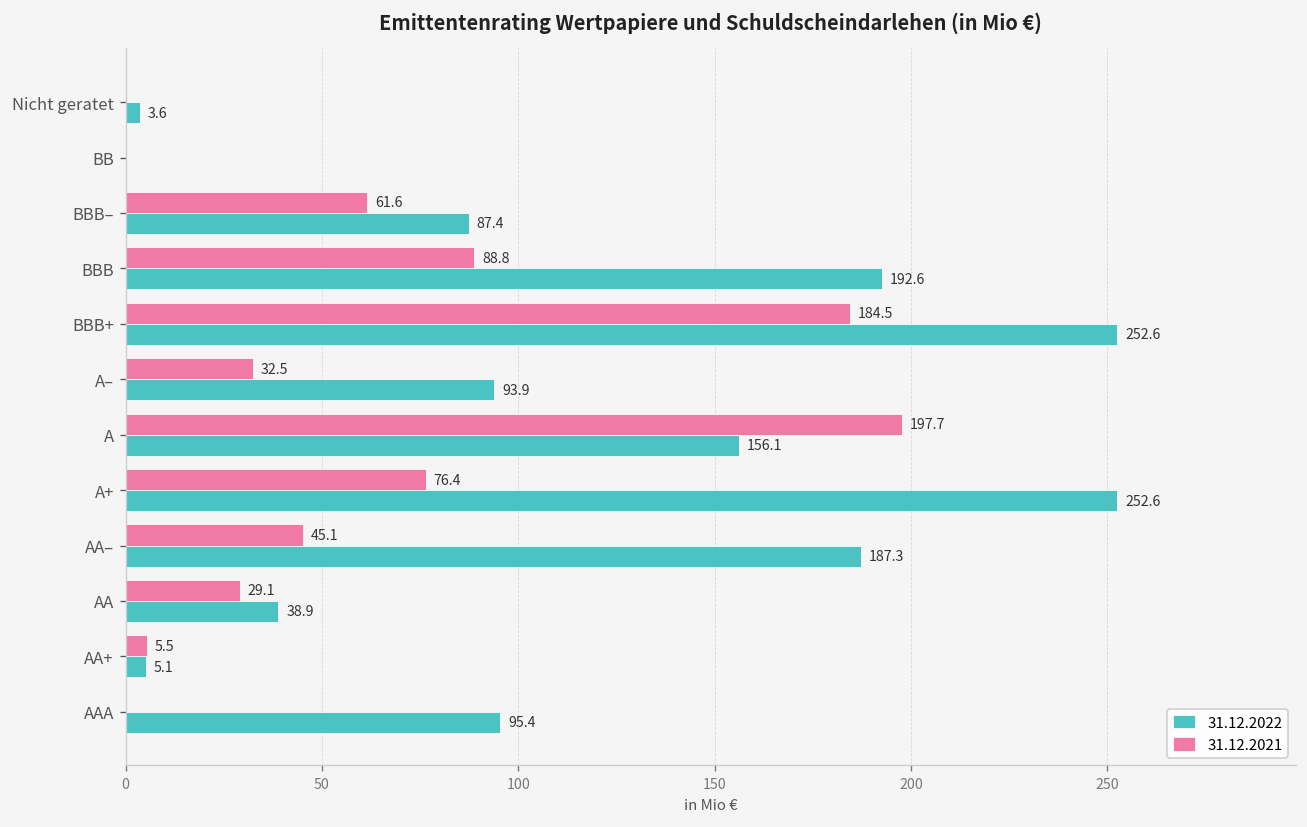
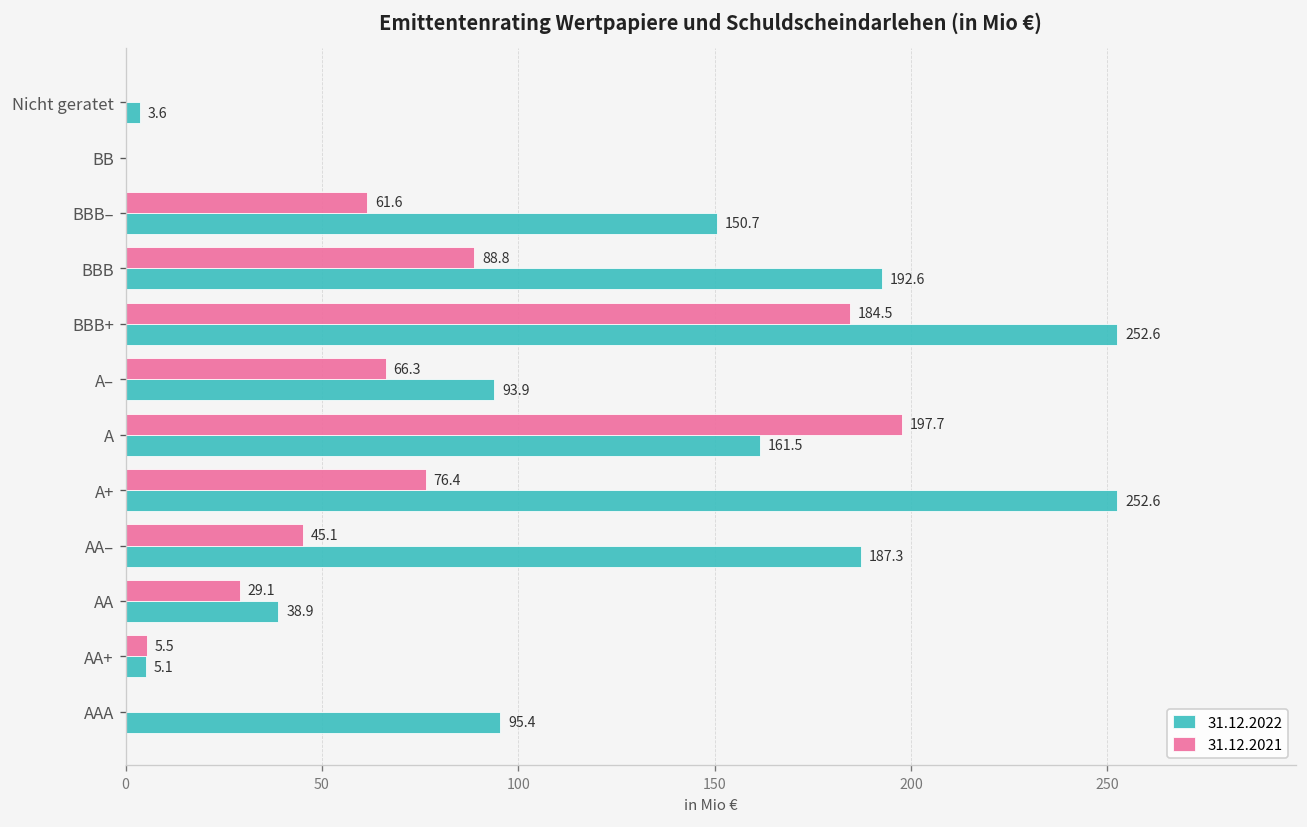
  {
    "31.12.2022": {
      "Nicht geratet": 3.6,
-     "BBB–": 87.4,
+     "BBB–": 150.7,
      "BBB": 192.6,
      "BBB+": 252.6,
      "A–": 93.9,
-     "A": 156.1,
+     "A": 161.5,
      "A+": 252.6,
      "AA–": 187.3,
      "AA": 38.9,
      "AA+": 5.1,
      "AAA": 95.4
    },
    "31.12.2021": {
      "BBB–": 61.6,
      "BBB": 88.8,
      "BBB+": 184.5,
-     "A–": 32.5,
+     "A–": 66.3,
      "A": 197.7,
      "A+": 76.4,
      "AA–": 45.1,
      "AA": 29.1,
      "AA+": 5.5
    }
  }
